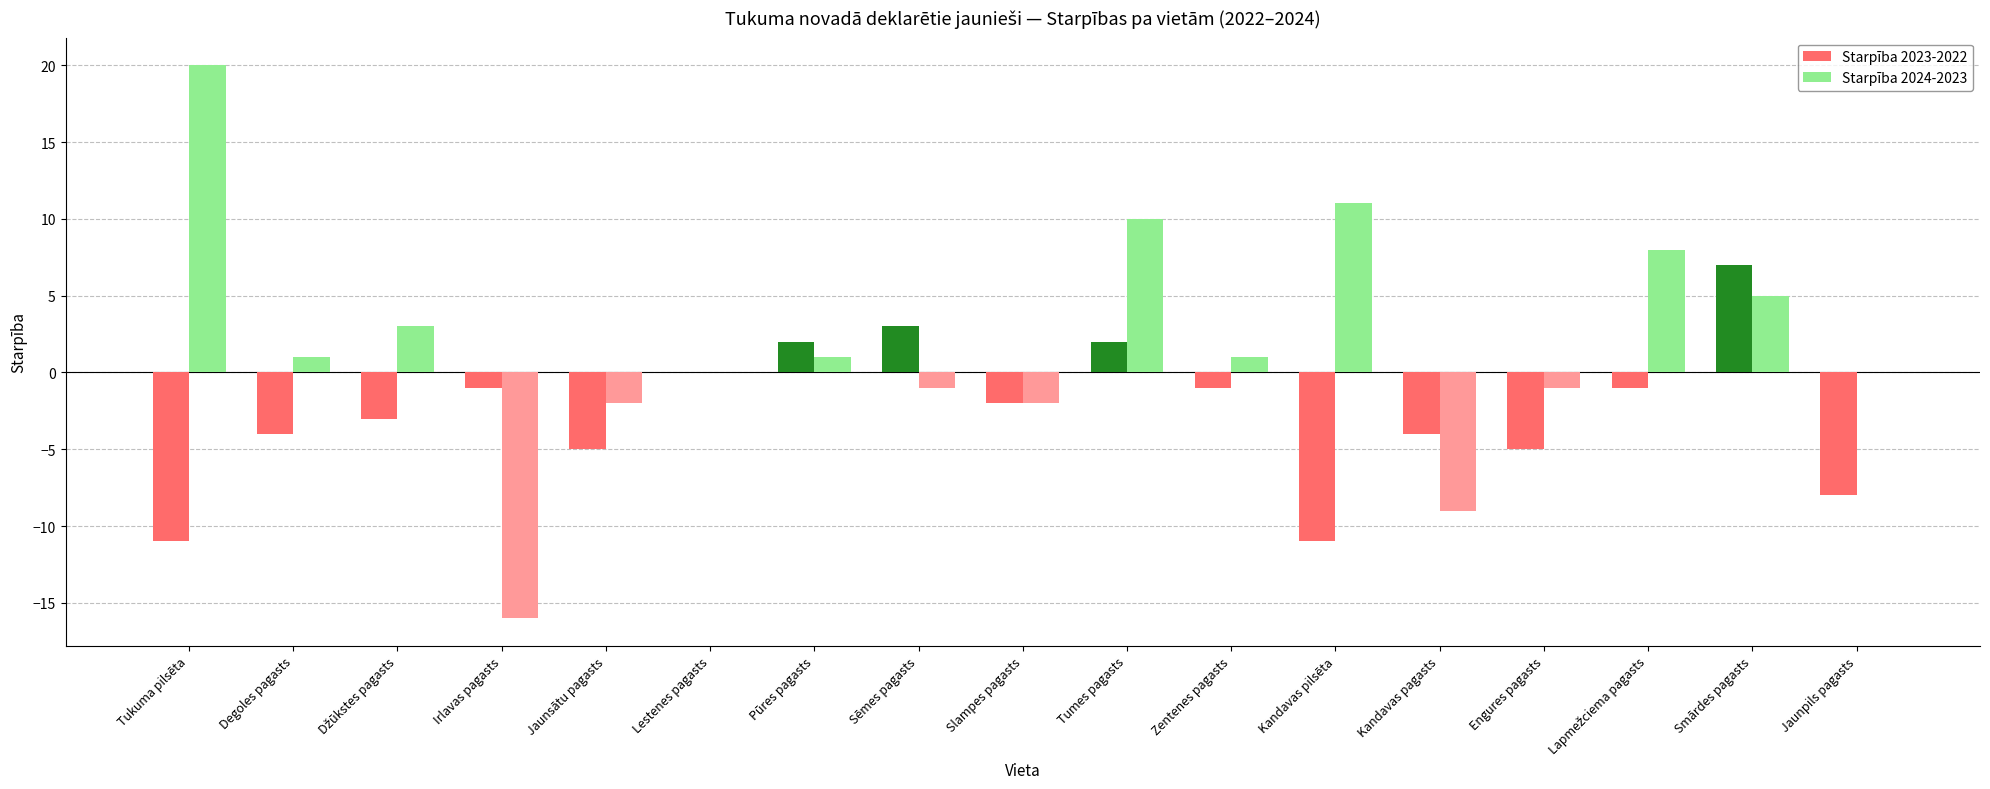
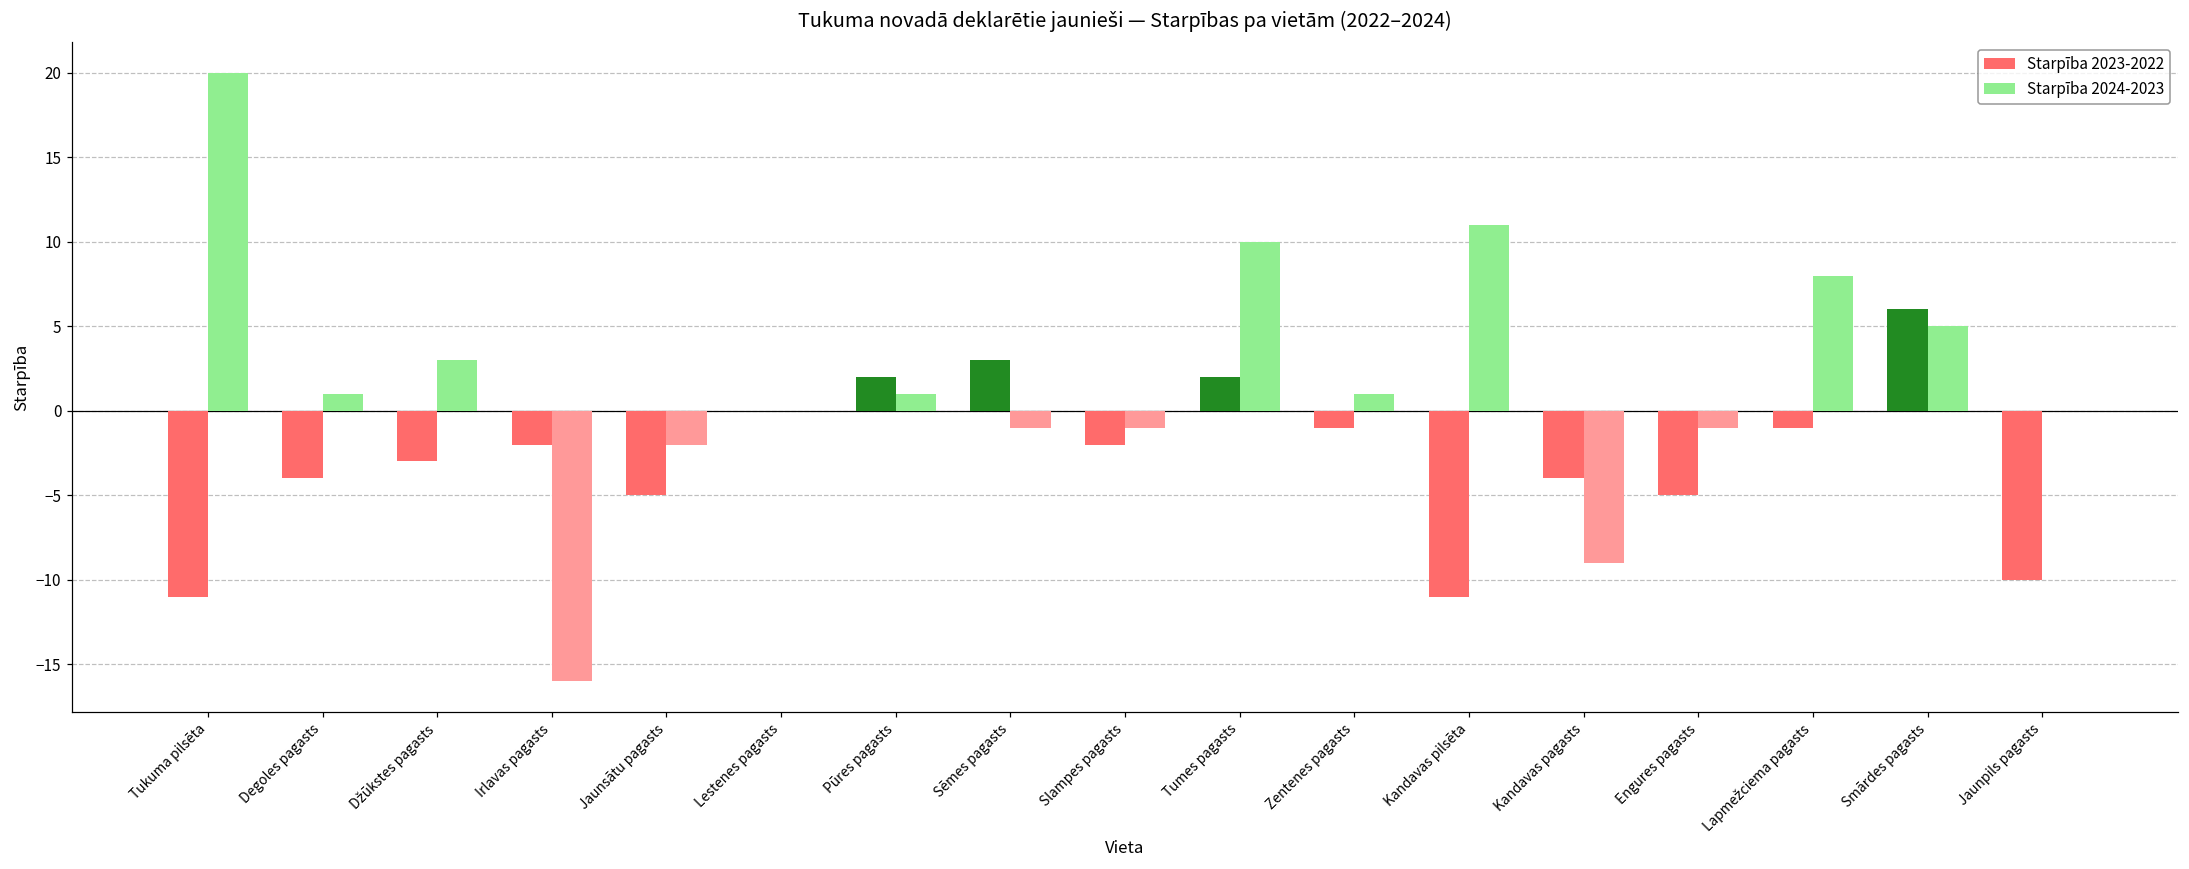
  {
    "Starpība 2023-2022": {
      "Tukuma pilsēta": -11,
      "Degoles pagasts": -4,
      "Džūkstes pagasts": -3,
-     "Irlavas pagasts": -1,
+     "Irlavas pagasts": -2,
      "Jaunsātu pagasts": -5,
      "Lestenes pagasts": 0,
      "Pūres pagasts": 2,
      "Sēmes pagasts": 3,
      "Slampes pagasts": -2,
      "Tumes pagasts": 2,
      "Zentenes pagasts": -1,
      "Kandavas pilsēta": -11,
      "Kandavas pagasts": -4,
      "Engures pagasts": -5,
      "Lapmežciema pagasts": -1,
-     "Smārdes pagasts": 7,
-     "Jaunpils pagasts": -8
+     "Smārdes pagasts": 6,
+     "Jaunpils pagasts": -10
    },
    "Starpība 2024-2023": {
      "Tukuma pilsēta": 20,
      "Degoles pagasts": 1,
      "Džūkstes pagasts": 3,
      "Irlavas pagasts": -16,
      "Jaunsātu pagasts": -2,
      "Lestenes pagasts": 0,
      "Pūres pagasts": 1,
      "Sēmes pagasts": -1,
-     "Slampes pagasts": -2,
+     "Slampes pagasts": -1,
      "Tumes pagasts": 10,
      "Zentenes pagasts": 1,
      "Kandavas pilsēta": 11,
      "Kandavas pagasts": -9,
      "Engures pagasts": -1,
      "Lapmežciema pagasts": 8,
      "Smārdes pagasts": 5,
      "Jaunpils pagasts": 0
    }
  }
